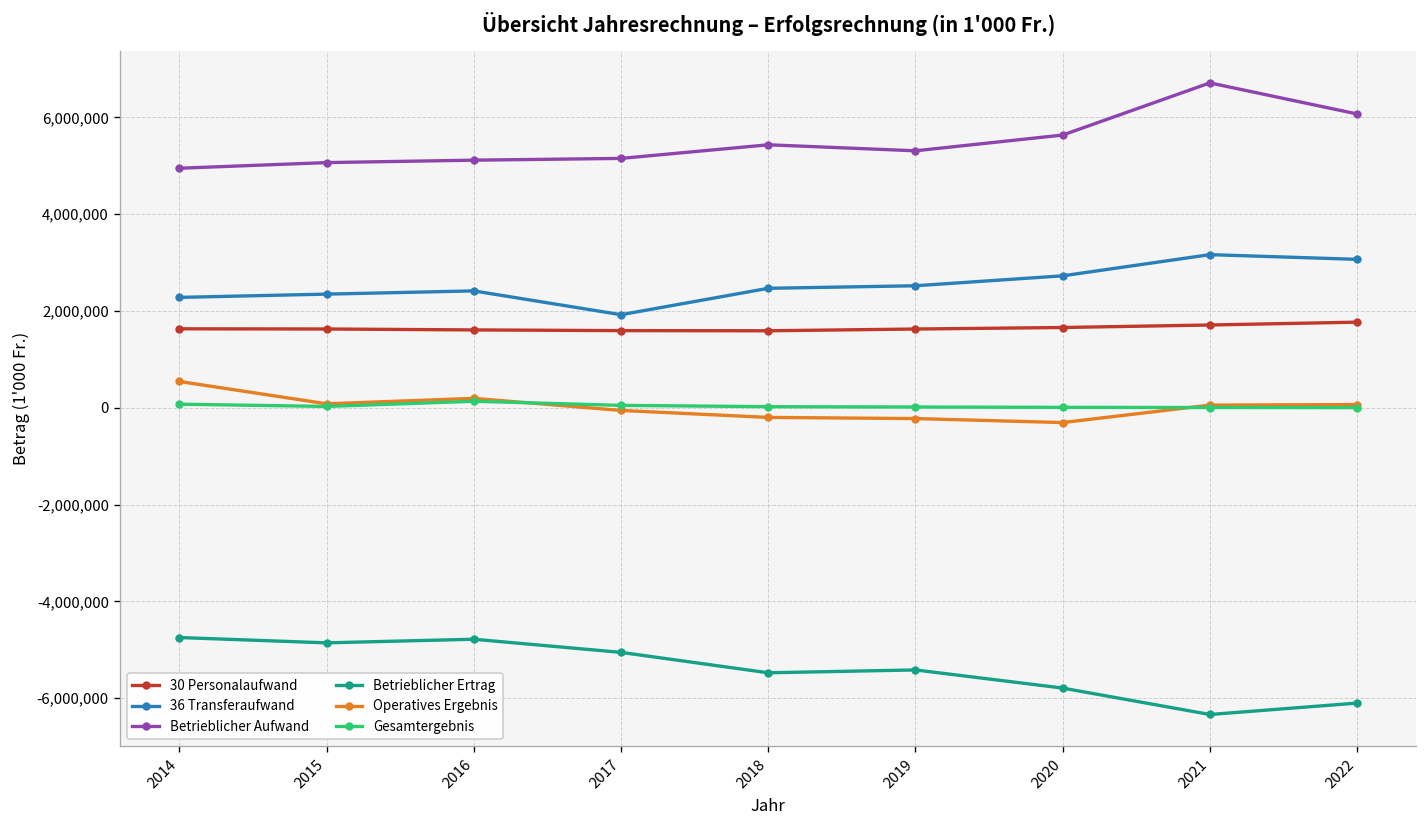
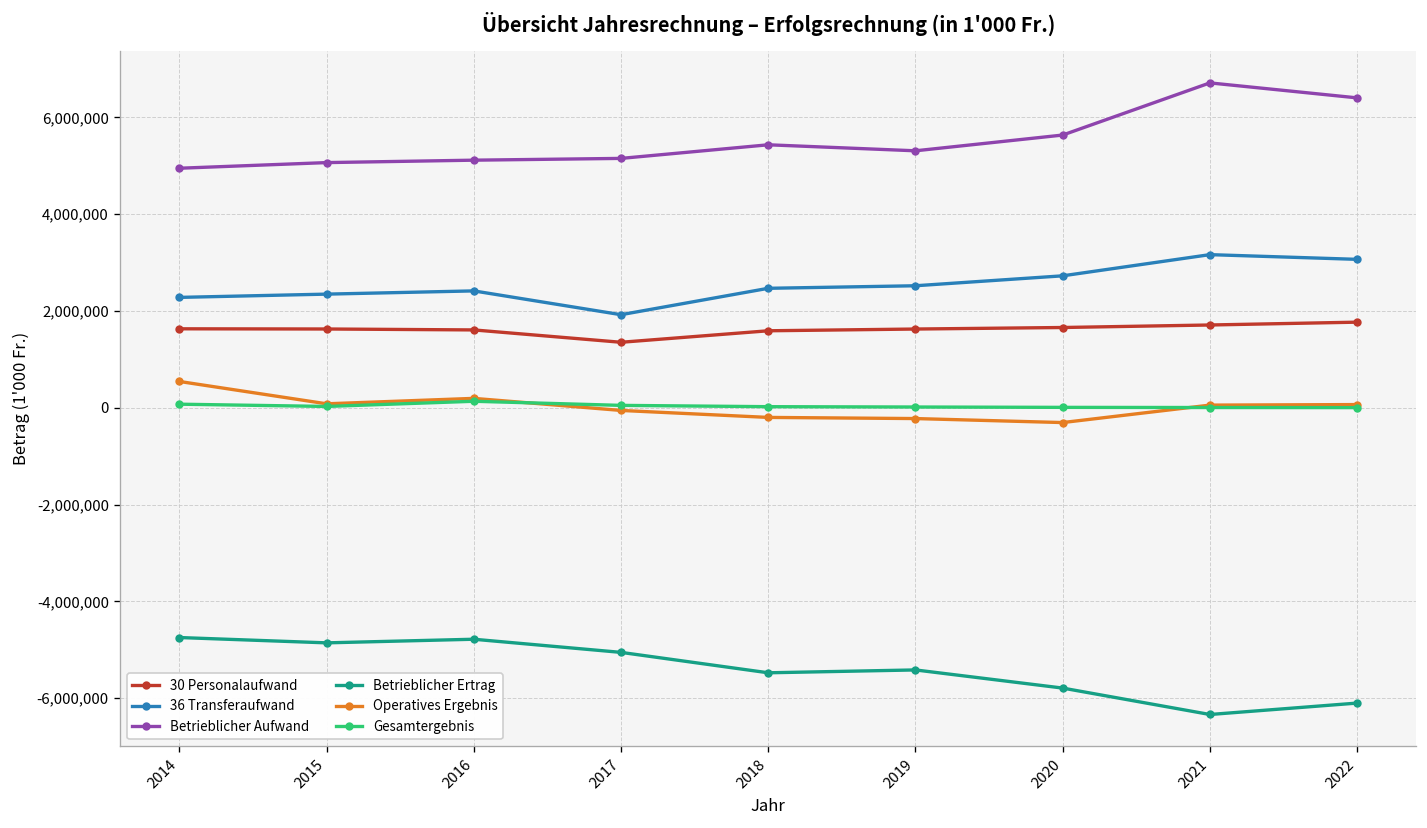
  {
    "30 Personalaufwand": {
      "2014": "1,600,000",
      "2015": "1,600,000",
      "2016": "1,600,000",
-     "2017": "1,600,000",
+     "2017": "1,400,000",
      "2018": "1,600,000",
      "2019": "1,600,000",
      "2020": "1,700,000",
      "2021": "1,700,000",
      "2022": "1,800,000"
    },
    "36 Transferaufwand": {
      "2014": "2,300,000",
      "2015": "2,300,000",
      "2016": "2,400,000",
      "2017": "1,900,000",
      "2018": "2,500,000",
      "2019": "2,500,000",
      "2020": "2,700,000",
      "2021": "3,200,000",
      "2022": "3,100,000"
    },
    "Betrieblicher Aufwand": {
      "2014": "4,900,000",
      "2015": "5,100,000",
      "2016": "5,100,000",
      "2017": "5,200,000",
      "2018": "5,400,000",
      "2019": "5,300,000",
      "2020": "5,600,000",
      "2021": "6,700,000",
-     "2022": "6,100,000"
+     "2022": "6,400,000"
    },
    "Operatives Ergebnis": {
      "2014": "500,000",
      "2017": "-100,000",
      "2018": "-200,000",
      "2019": "-200,000",
      "2020": "-300,000",
      "2022": "100,000"
    }
  }
